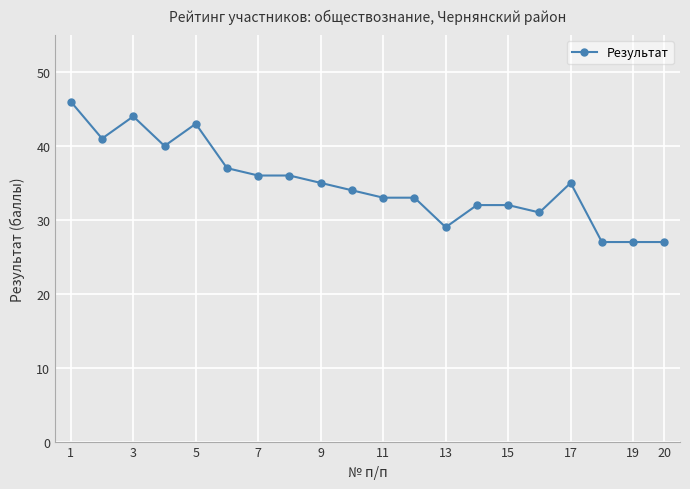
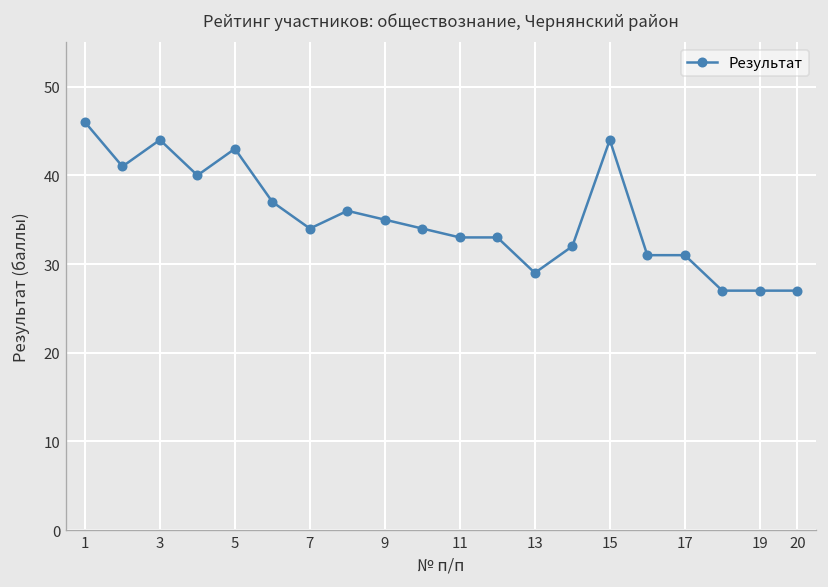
  {
    "1": 46,
    "3": 44,
    "5": 43,
-   "7": 36,
+   "7": 34,
    "9": 35,
    "11": 33,
    "13": 29,
-   "15": 32,
-   "17": 35,
+   "15": 44,
+   "17": 31,
    "19": 27,
    "20": 27
  }
